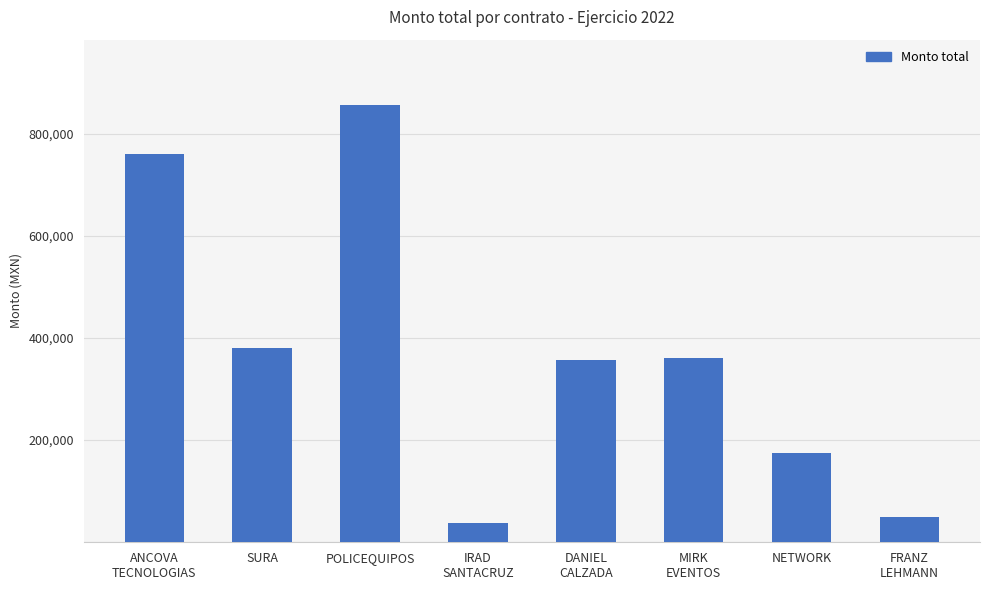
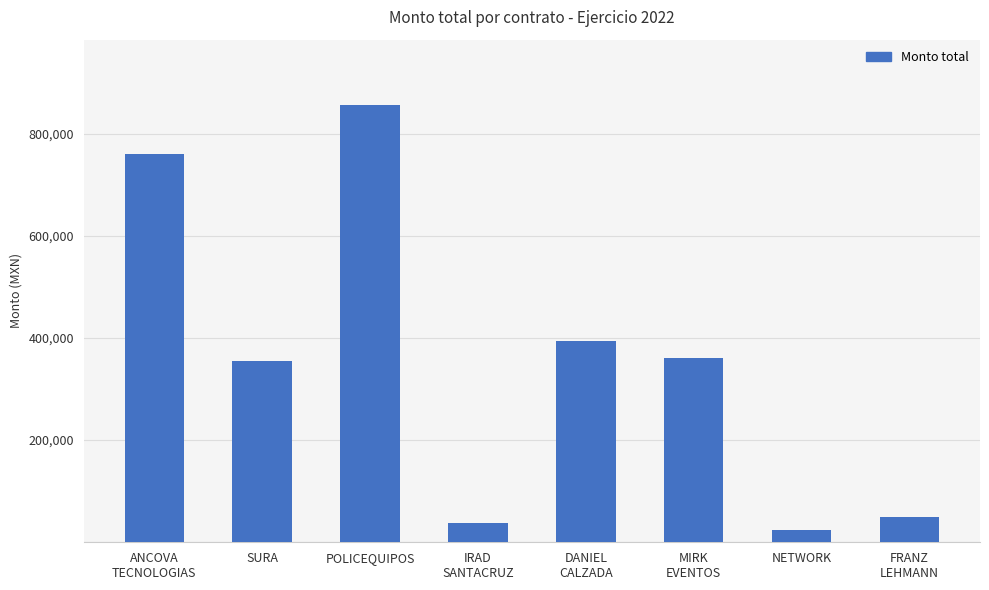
  {
    "ANCOVA TECNOLOGIAS": "760,000",
-   "SURA": "380,000",
+   "SURA": "360,000",
    "POLICEQUIPOS": "860,000",
    "IRAD SANTACRUZ": "40,000",
-   "DANIEL CALZADA": "360,000",
+   "DANIEL CALZADA": "390,000",
    "MIRK EVENTOS": "360,000",
-   "NETWORK": "170,000",
+   "NETWORK": "20,000",
    "FRANZ LEHMANN": "50,000"
  }
